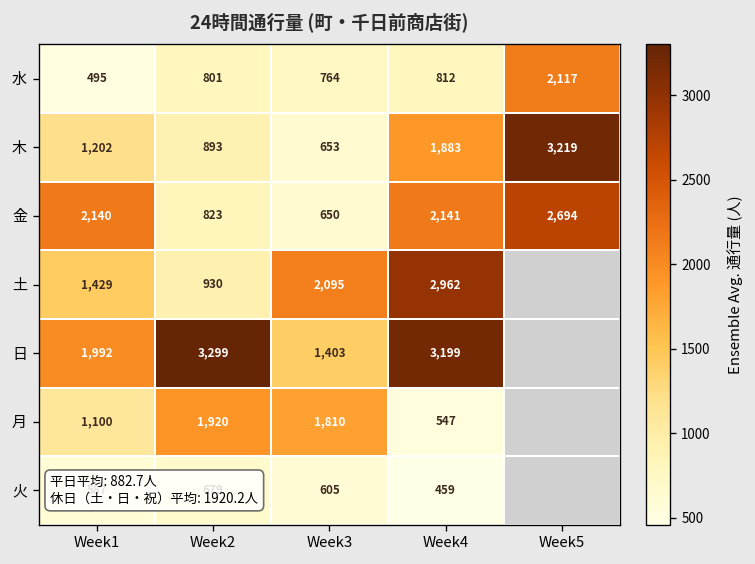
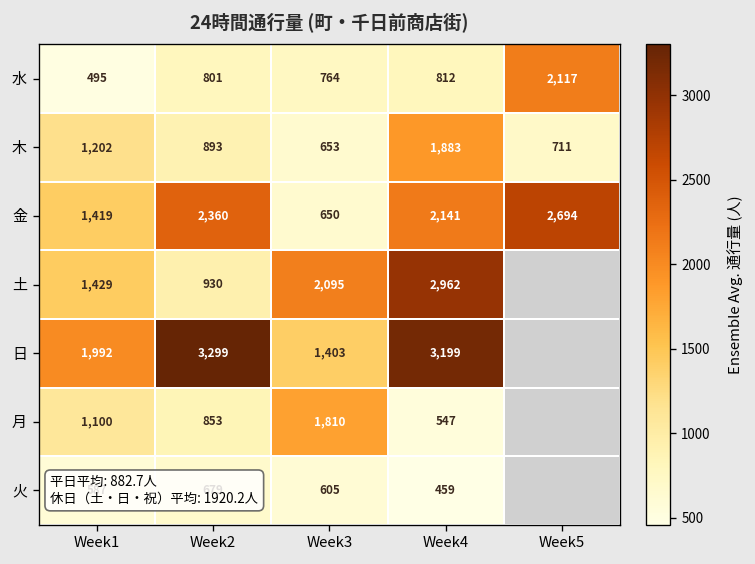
  {
    "水": {
      "Week1": "495",
      "Week2": "801",
      "Week3": "764",
      "Week4": "812",
      "Week5": "2,117"
    },
    "木": {
      "Week1": "1,202",
      "Week2": "893",
      "Week3": "653",
      "Week4": "1,883",
-     "Week5": "3,219"
+     "Week5": "711"
    },
    "金": {
-     "Week1": "2,140",
-     "Week2": "823",
+     "Week1": "1,419",
+     "Week2": "2,360",
      "Week3": "650",
      "Week4": "2,141",
      "Week5": "2,694"
    },
    "土": {
      "Week1": "1,429",
      "Week2": "930",
      "Week3": "2,095",
      "Week4": "2,962"
    },
    "日": {
      "Week1": "1,992",
      "Week2": "3,299",
      "Week3": "1,403",
      "Week4": "3,199"
    },
    "月": {
      "Week1": "1,100",
-     "Week2": "1,920",
+     "Week2": "853",
      "Week3": "1,810",
      "Week4": "547"
    },
    "火": {
      "Week3": "605",
      "Week4": "459"
    }
  }
